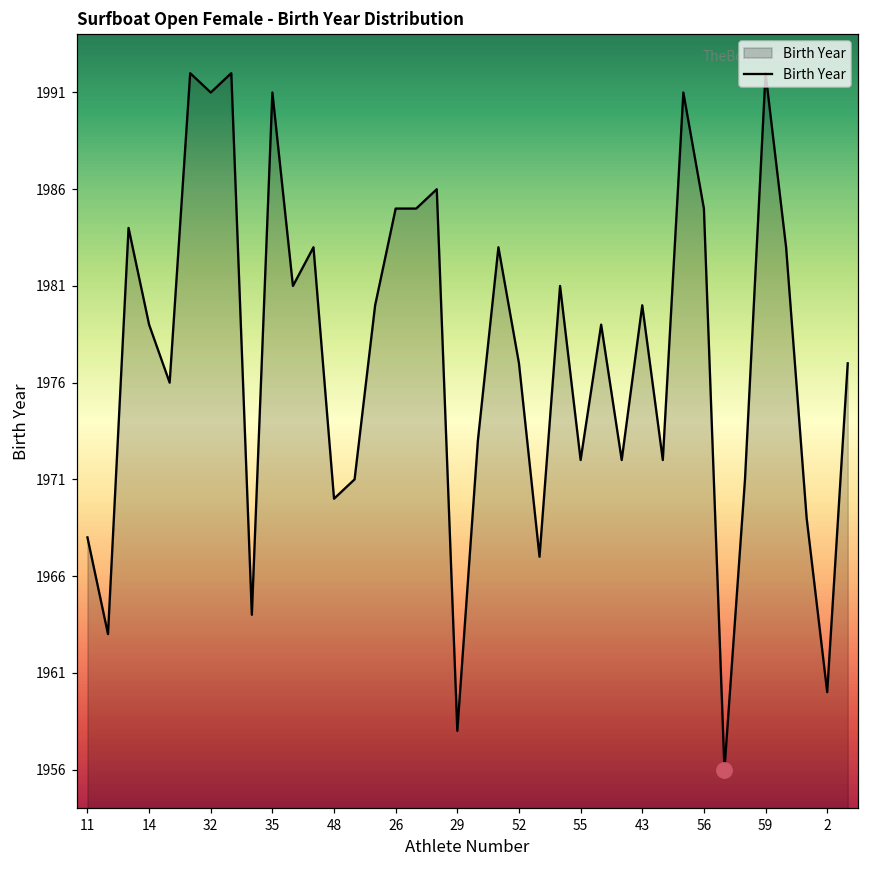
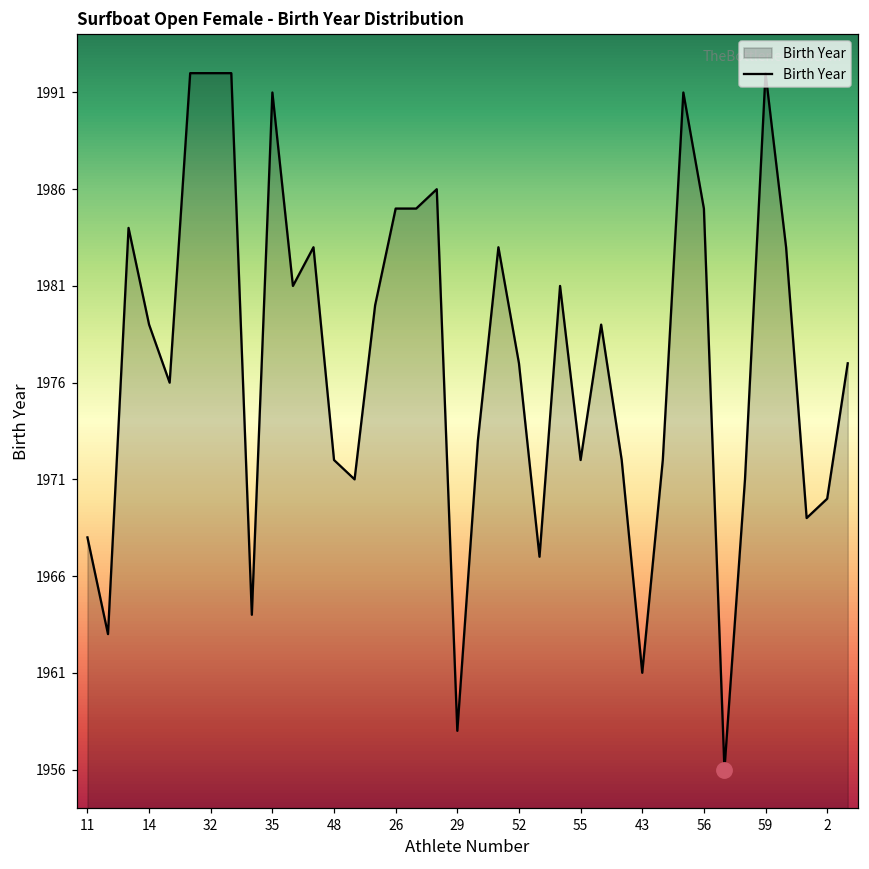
  {
    "Birth Year": {
      "11": 1968,
      "14": 1979,
-     "32": 1991,
+     "32": 1992,
      "35": 1991,
-     "48": 1970,
+     "48": 1972,
      "26": 1985,
      "29": 1958,
      "52": 1977,
      "55": 1972,
-     "43": 1980,
+     "43": 1961,
      "56": 1985,
-     "2": 1960
+     "2": 1970
    }
  }
